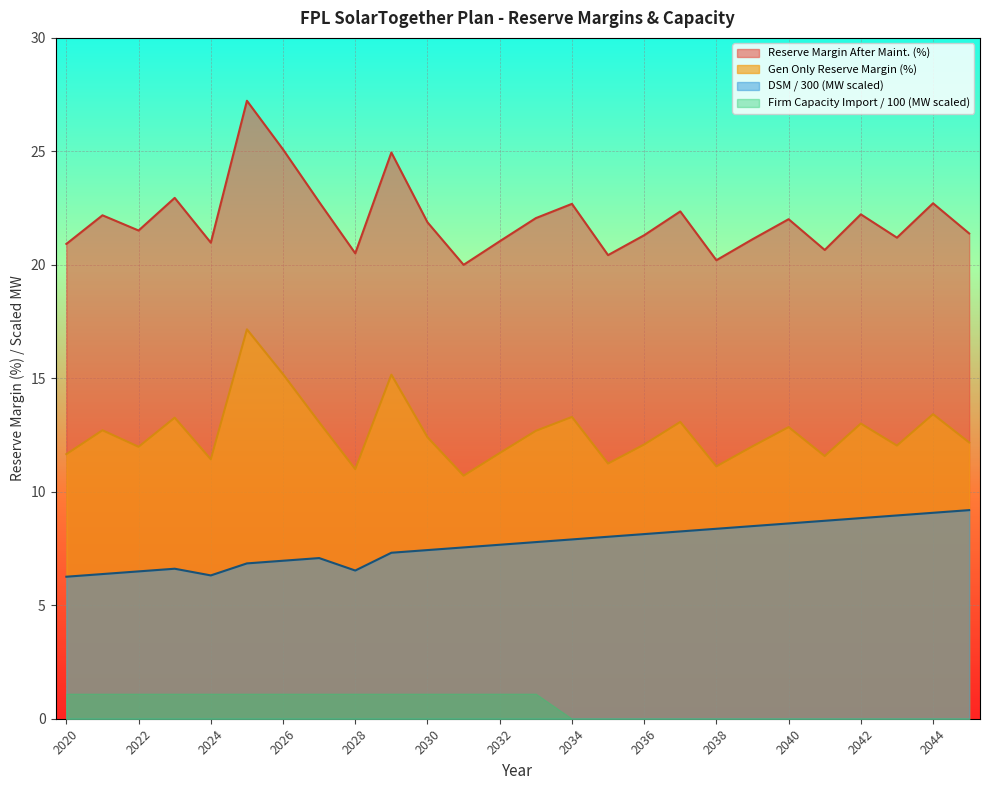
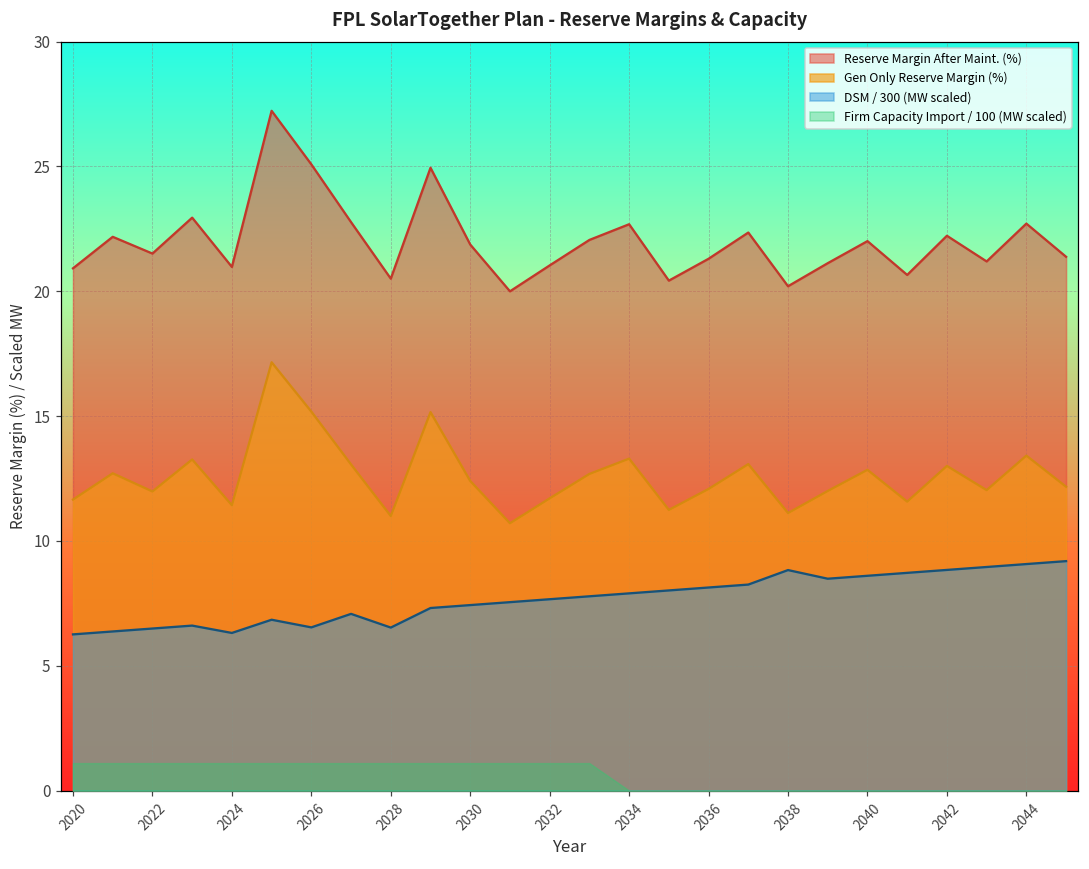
  {
    "Reserve Margin After Maint. (%)": {
      "2020": 20.9,
      "2022": 21.5,
      "2024": 21.0,
      "2026": 25.1,
      "2028": 20.5,
      "2030": 21.9,
      "2032": 21.0,
      "2034": 22.7,
      "2036": 21.3,
      "2038": 20.2,
      "2040": 22.0,
      "2042": 22.2,
      "2044": 22.7
    },
    "Gen Only Reserve Margin (%)": {
      "2020": 11.7,
      "2022": 12.0,
      "2024": 11.4,
      "2026": 15.2,
      "2028": 11.0,
      "2030": 12.4,
      "2032": 11.7,
      "2034": 13.3,
      "2036": 12.1,
      "2038": 11.1,
      "2040": 12.9,
      "2042": 13.0,
      "2044": 13.4
    },
    "DSM / 300 (MW scaled)": {
      "2020": 6.3,
      "2022": 6.5,
      "2024": 6.3,
-     "2026": 7.0,
+     "2026": 6.5,
      "2028": 6.5,
      "2030": 7.4,
      "2032": 7.7,
      "2034": 7.9,
      "2036": 8.1,
-     "2038": 8.4,
+     "2038": 8.8,
      "2040": 8.6,
      "2042": 8.8,
      "2044": 9.1
    },
    "Firm Capacity Import / 100 (MW scaled)": {
      "2020": 1.1,
      "2022": 1.1,
      "2024": 1.1,
      "2026": 1.1,
      "2028": 1.1,
      "2030": 1.1,
      "2032": 1.1,
      "2034": 0.0,
      "2036": 0.0,
      "2038": 0.0,
      "2040": 0.0,
      "2042": 0.0,
      "2044": 0.0
    }
  }
